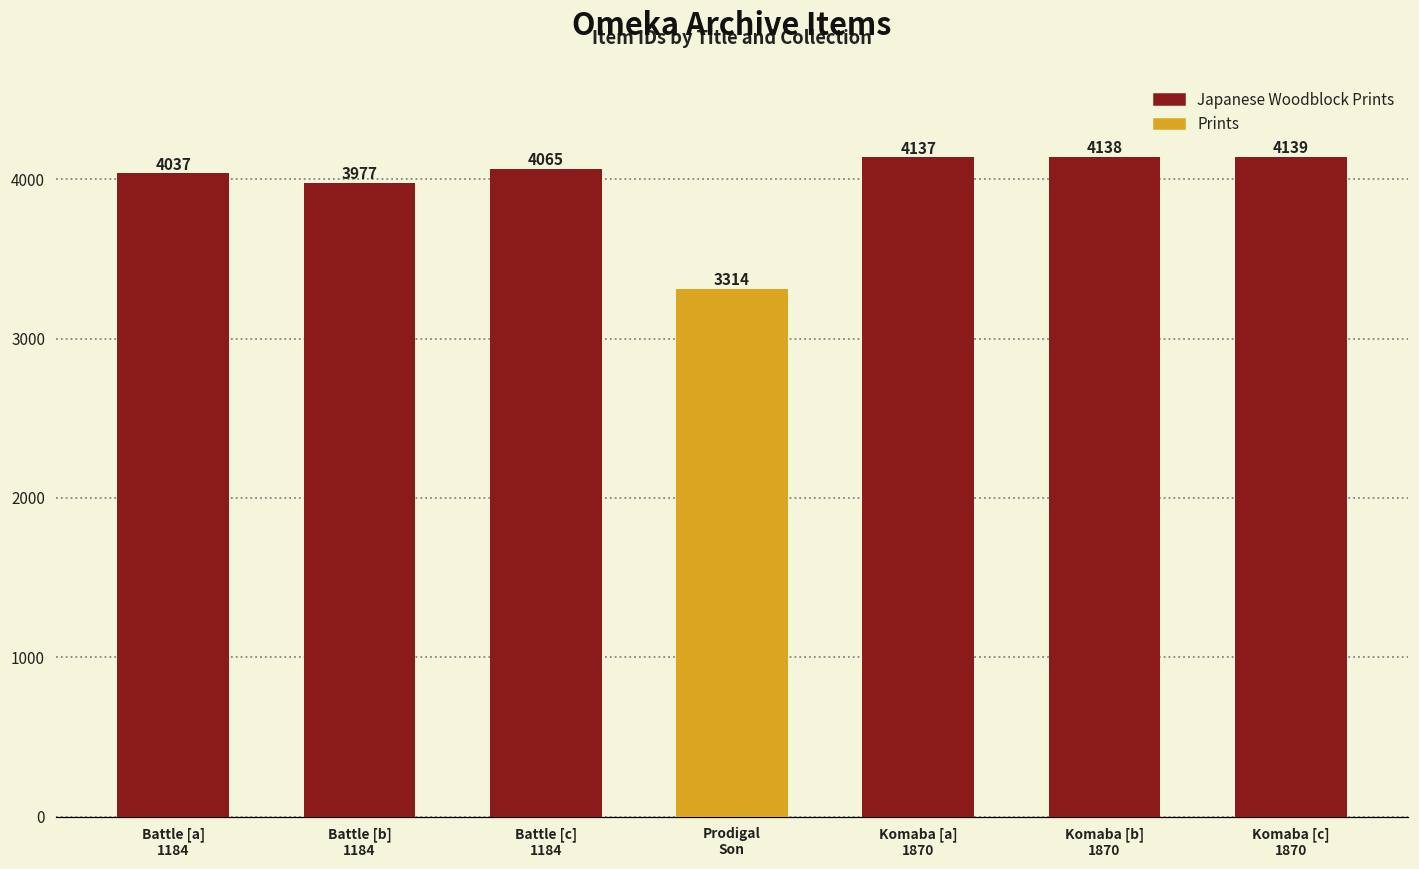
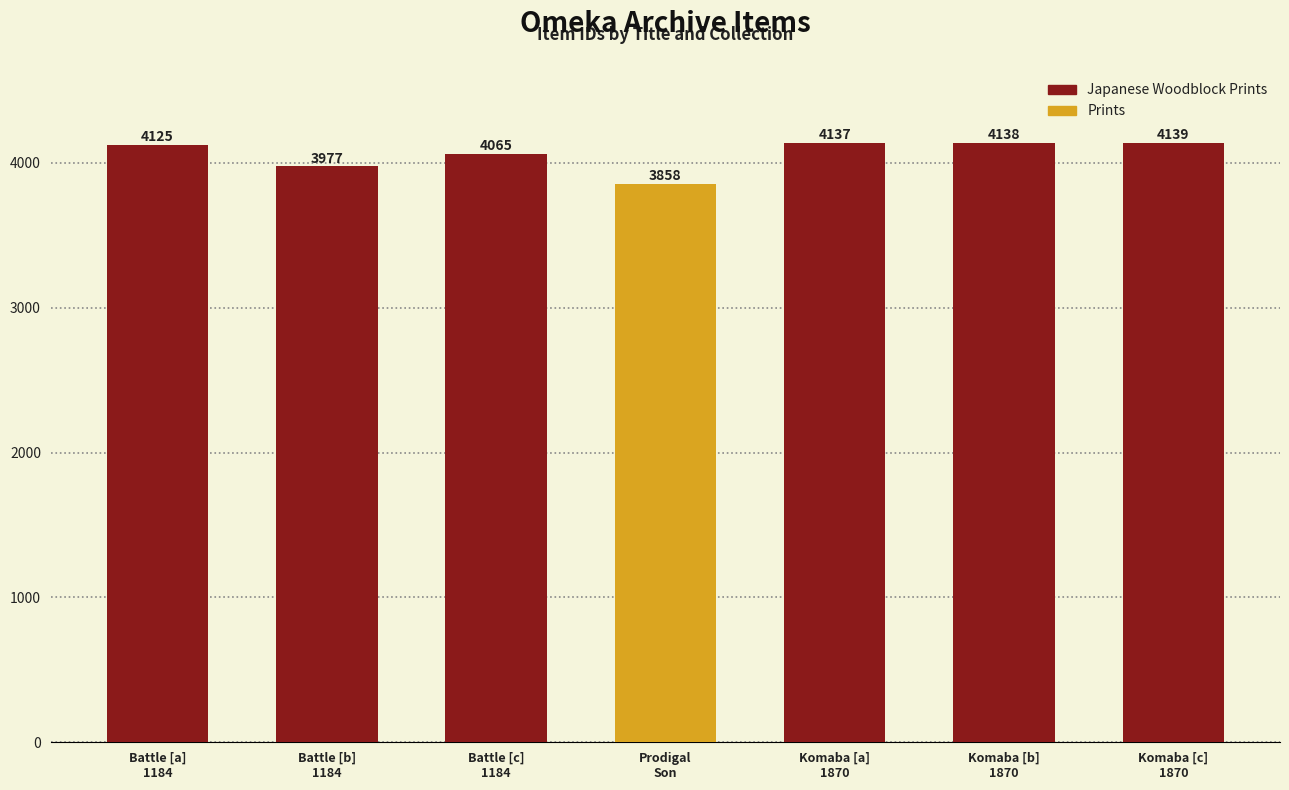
  {
    "Japanese Woodblock Prints": {
-     "Battle [a] 1184": 4037,
+     "Battle [a] 1184": 4125,
      "Battle [b] 1184": 3977,
      "Battle [c] 1184": 4065,
      "Komaba [a] 1870": 4137,
      "Komaba [b] 1870": 4138,
      "Komaba [c] 1870": 4139
    },
    "Prints": {
-     "Prodigal Son": 3314
+     "Prodigal Son": 3858
    }
  }
